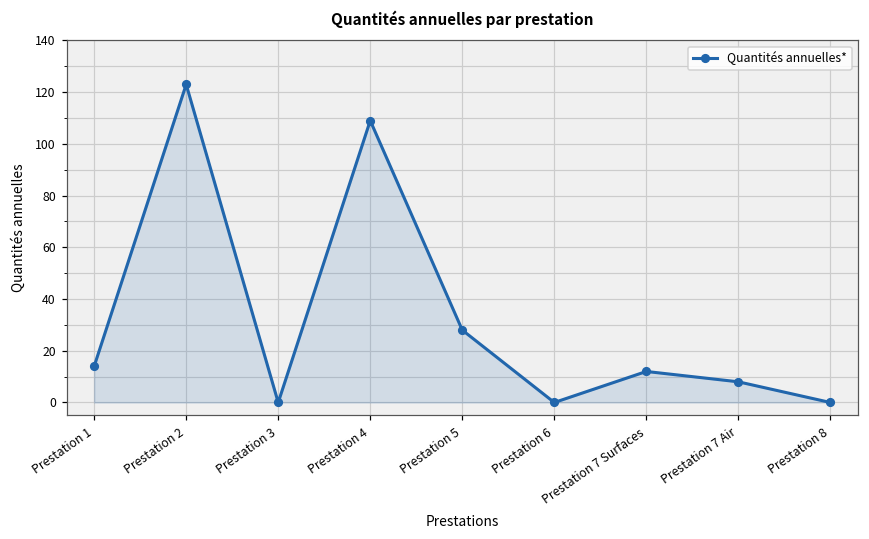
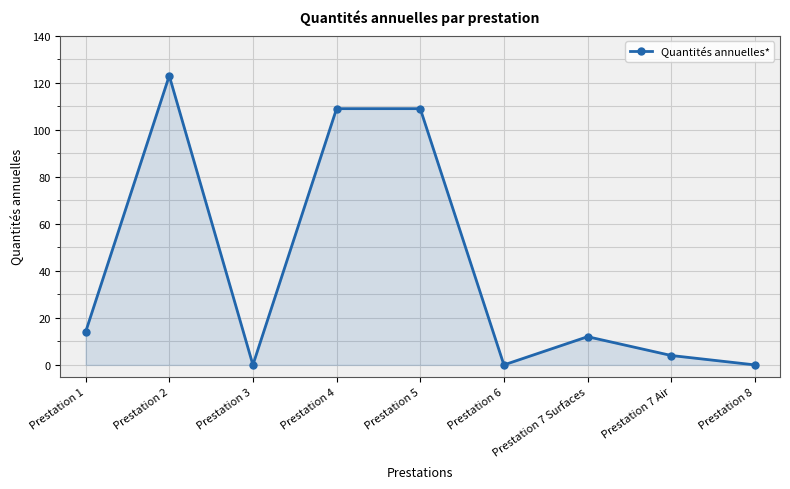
  {
    "Prestation 1": 14,
    "Prestation 2": 123,
    "Prestation 3": 0,
    "Prestation 4": 109,
-   "Prestation 5": 28,
+   "Prestation 5": 109,
    "Prestation 6": 0,
    "Prestation 7 Surfaces": 12,
-   "Prestation 7 Air": 8,
+   "Prestation 7 Air": 4,
    "Prestation 8": 0
  }
